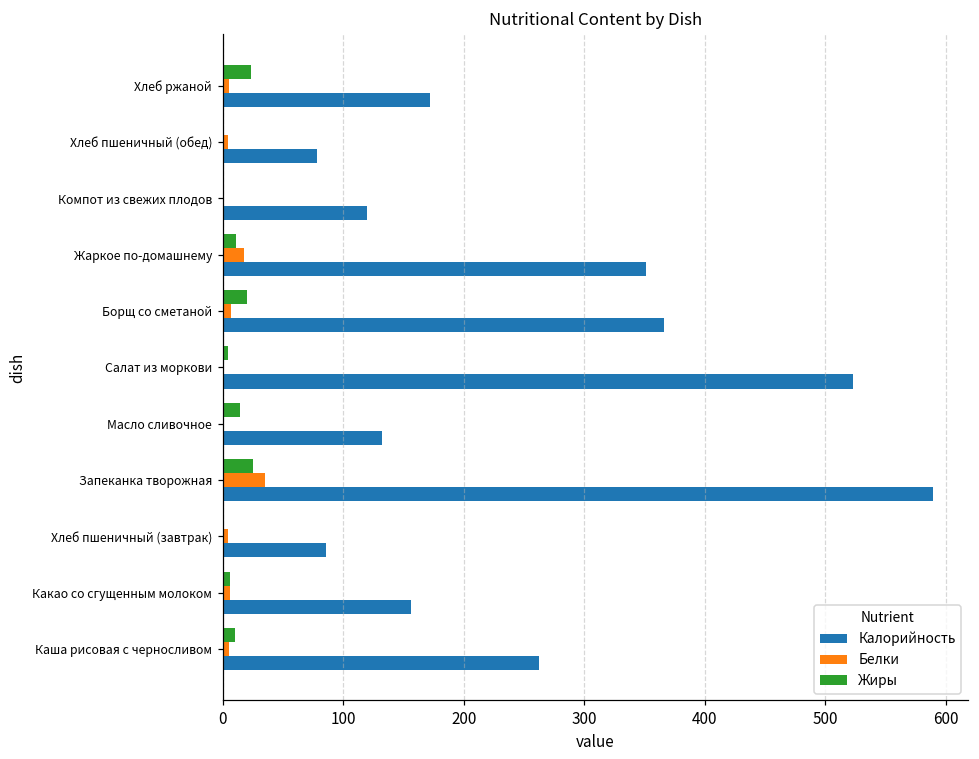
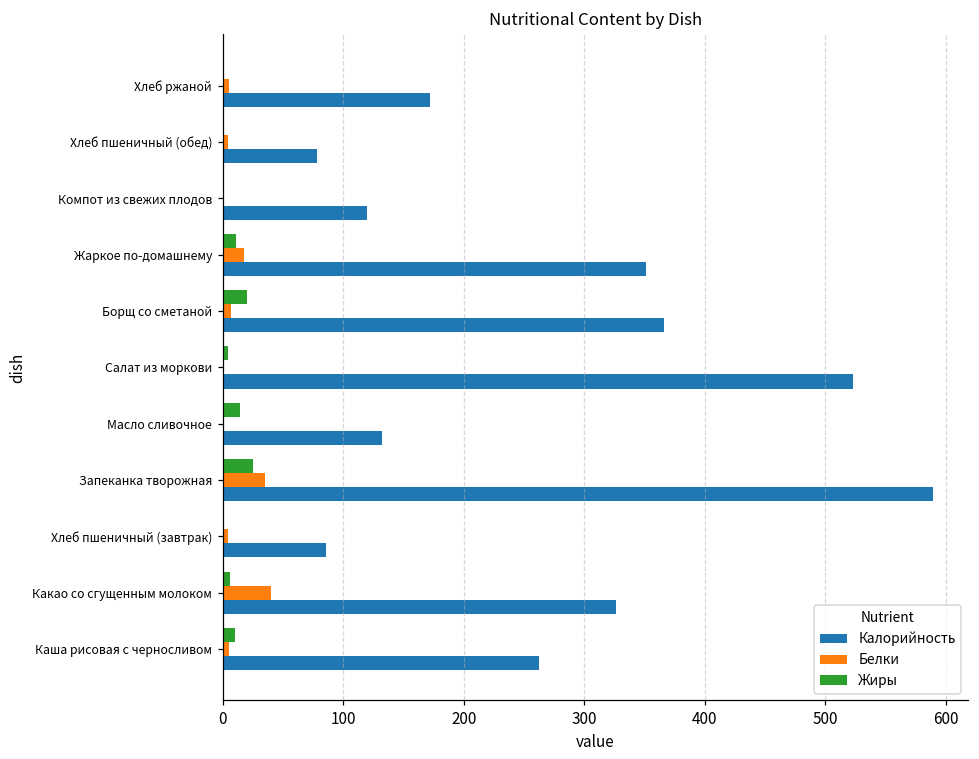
  {
    "Калорийность": {
      "Хлеб ржаной": 172,
      "Хлеб пшеничный (обед)": 78,
      "Компот из свежих плодов": 120,
      "Жаркое по-домашнему": 351,
      "Борщ со сметаной": 366,
      "Салат из моркови": 523,
      "Масло сливочное": 132,
      "Запеканка творожная": 589,
      "Хлеб пшеничный (завтрак)": 85,
-     "Какао со сгущенным молоком": 156,
+     "Какао со сгущенным молоком": 326,
      "Каша рисовая с черносливом": 263
    },
    "Белки": {
      "Хлеб ржаной": 6,
      "Хлеб пшеничный (обед)": 5,
      "Жаркое по-домашнему": 18,
      "Борщ со сметаной": 7,
      "Запеканка творожная": 35,
      "Хлеб пшеничный (завтрак)": 5,
-     "Какао со сгущенным молоком": 6,
+     "Какао со сгущенным молоком": 40,
      "Каша рисовая с черносливом": 5
    },
    "Жиры": {
-     "Хлеб ржаной": 24,
+     "Хлеб ржаной": 1,
      "Компот из свежих плодов": 0,
      "Жаркое по-домашнему": 11,
      "Борщ со сметаной": 20,
      "Салат из моркови": 5,
      "Масло сливочное": 15,
      "Запеканка творожная": 25,
      "Какао со сгущенным молоком": 6,
      "Каша рисовая с черносливом": 10
    }
  }
